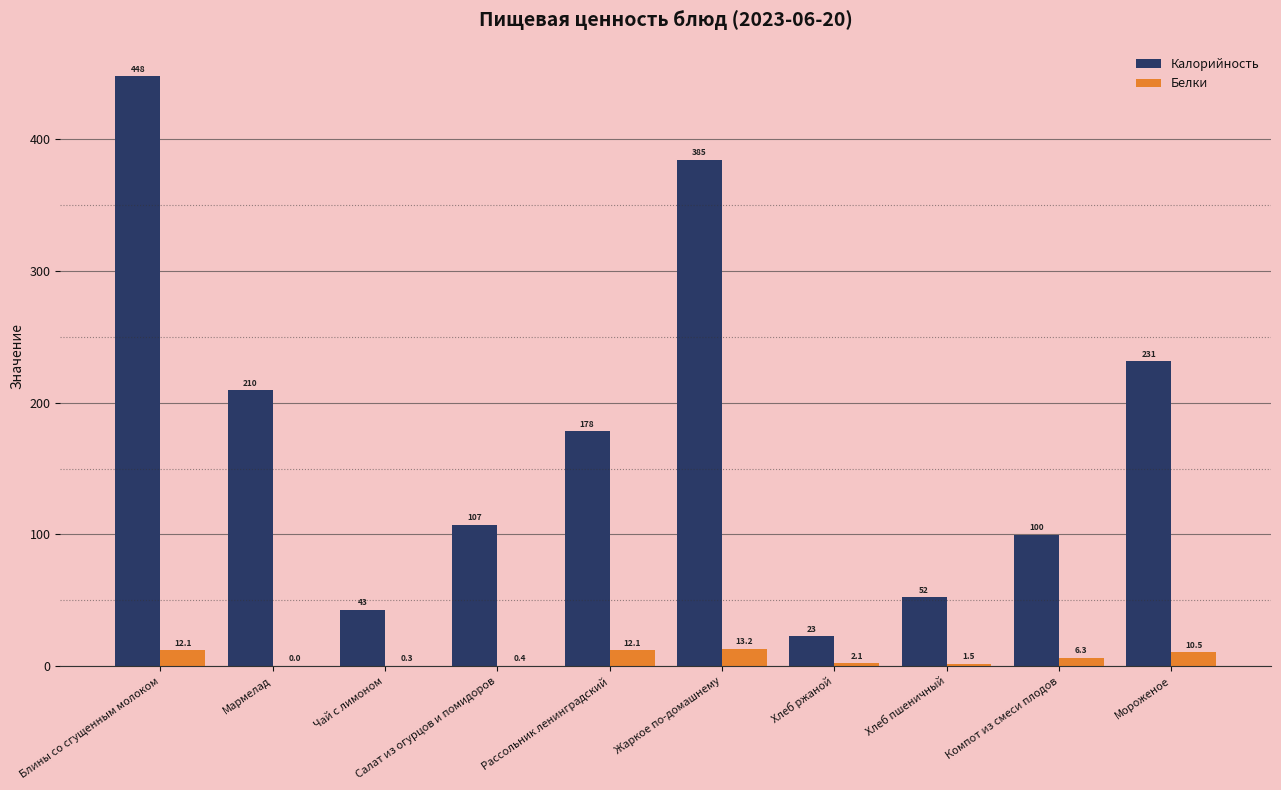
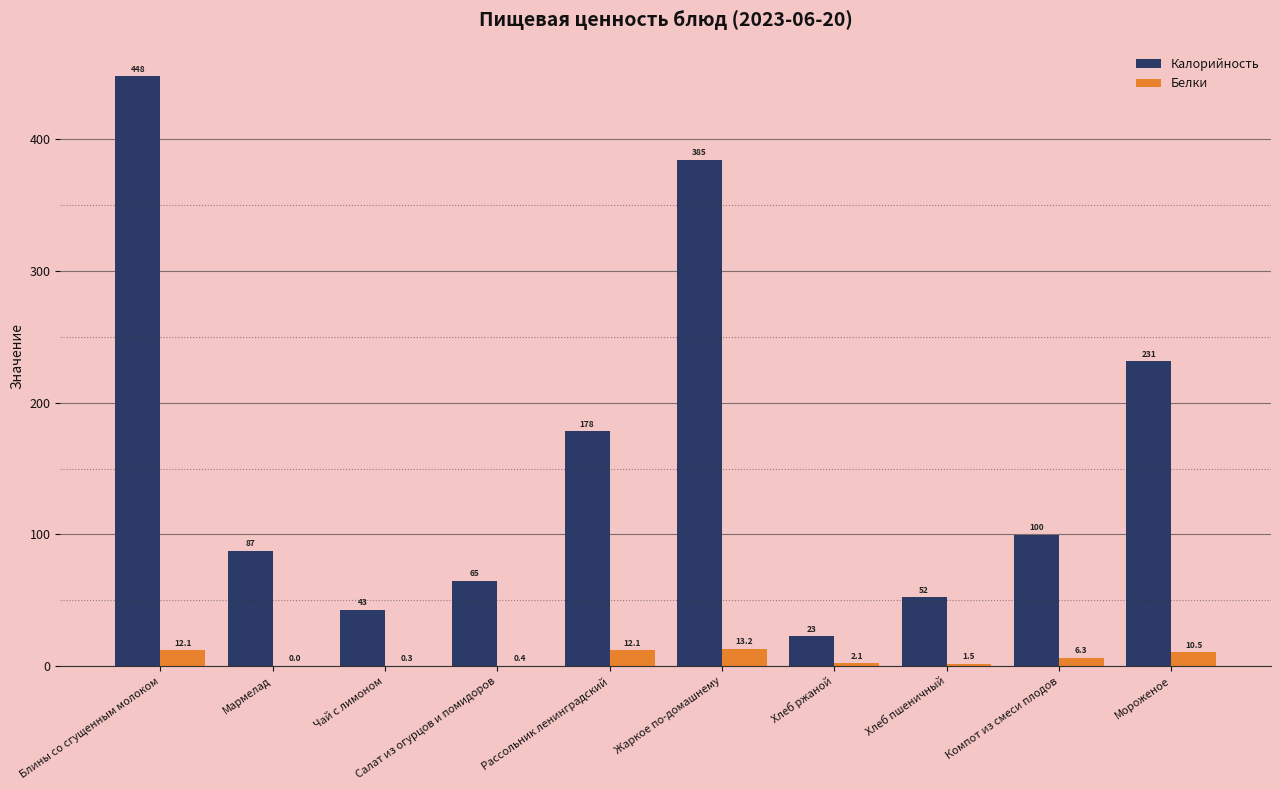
  {
    "Калорийность": {
      "Блины со сгущенным молоком": 448,
-     "Мармелад": 210,
+     "Мармелад": 87,
      "Чай с лимоном": 43,
-     "Салат из огурцов и помидоров": 107,
+     "Салат из огурцов и помидоров": 65,
      "Рассольник ленинградский": 178,
      "Жаркое по-домашнему": 385,
      "Хлеб ржаной": 23,
      "Хлеб пшеничный": 52,
      "Компот из смеси плодов": 100,
      "Мороженое": 231
    },
    "Белки": {
      "Блины со сгущенным молоком": 12.1,
      "Мармелад": 0.0,
      "Чай с лимоном": 0.3,
      "Салат из огурцов и помидоров": 0.4,
      "Рассольник ленинградский": 12.1,
      "Жаркое по-домашнему": 13.2,
      "Хлеб ржаной": 2.1,
      "Хлеб пшеничный": 1.5,
      "Компот из смеси плодов": 6.3,
      "Мороженое": 10.5
    }
  }
